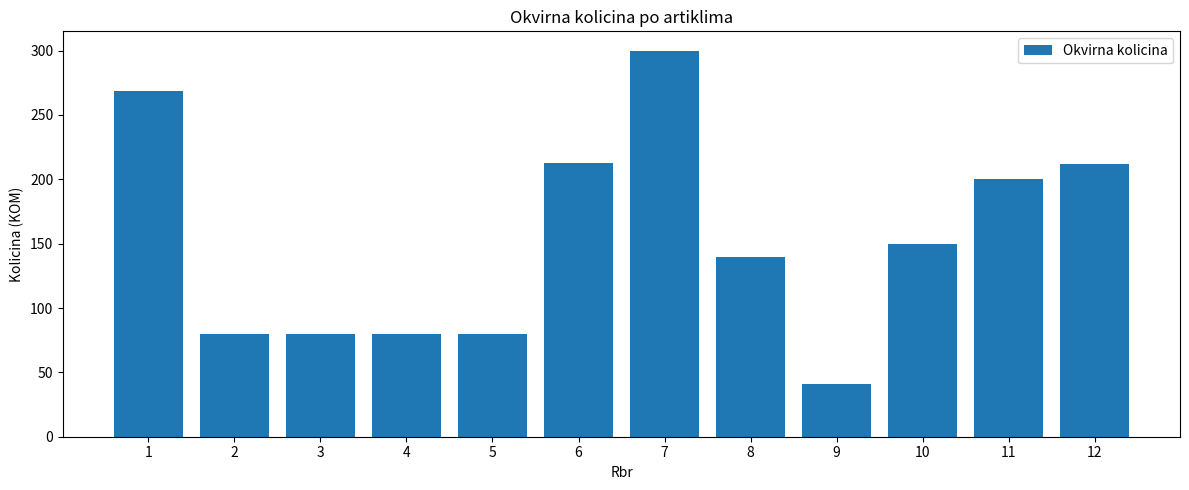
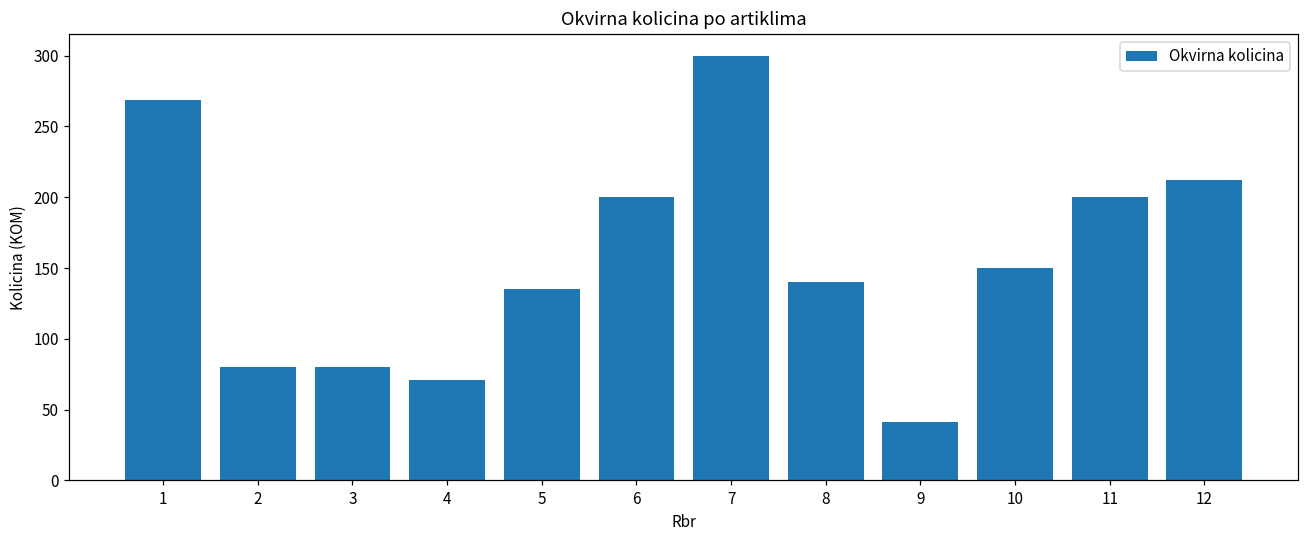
  {
    "1": 269,
    "2": 80,
    "3": 80,
-   "4": 80,
-   "5": 80,
-   "6": 213,
+   "4": 71,
+   "5": 135,
+   "6": 200,
    "7": 300,
    "8": 140,
    "9": 41,
    "10": 150,
    "11": 200,
    "12": 212
  }
